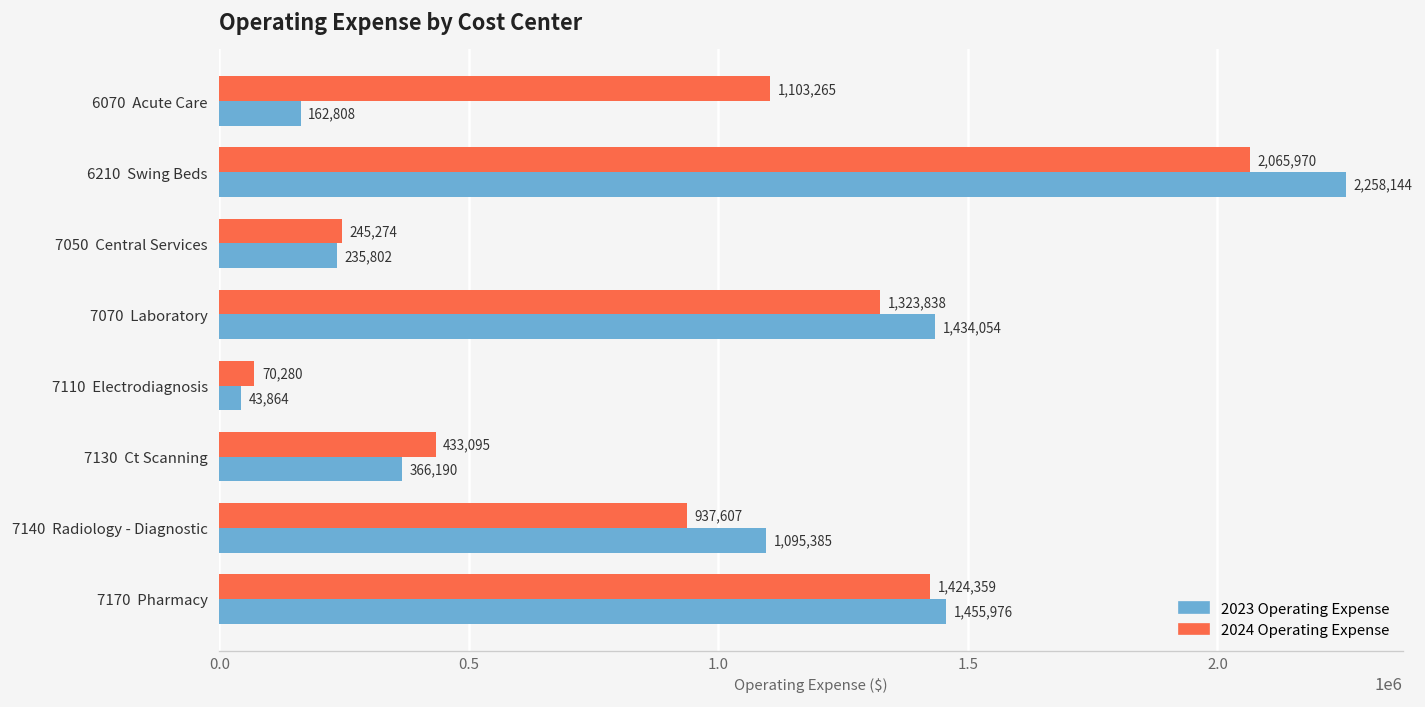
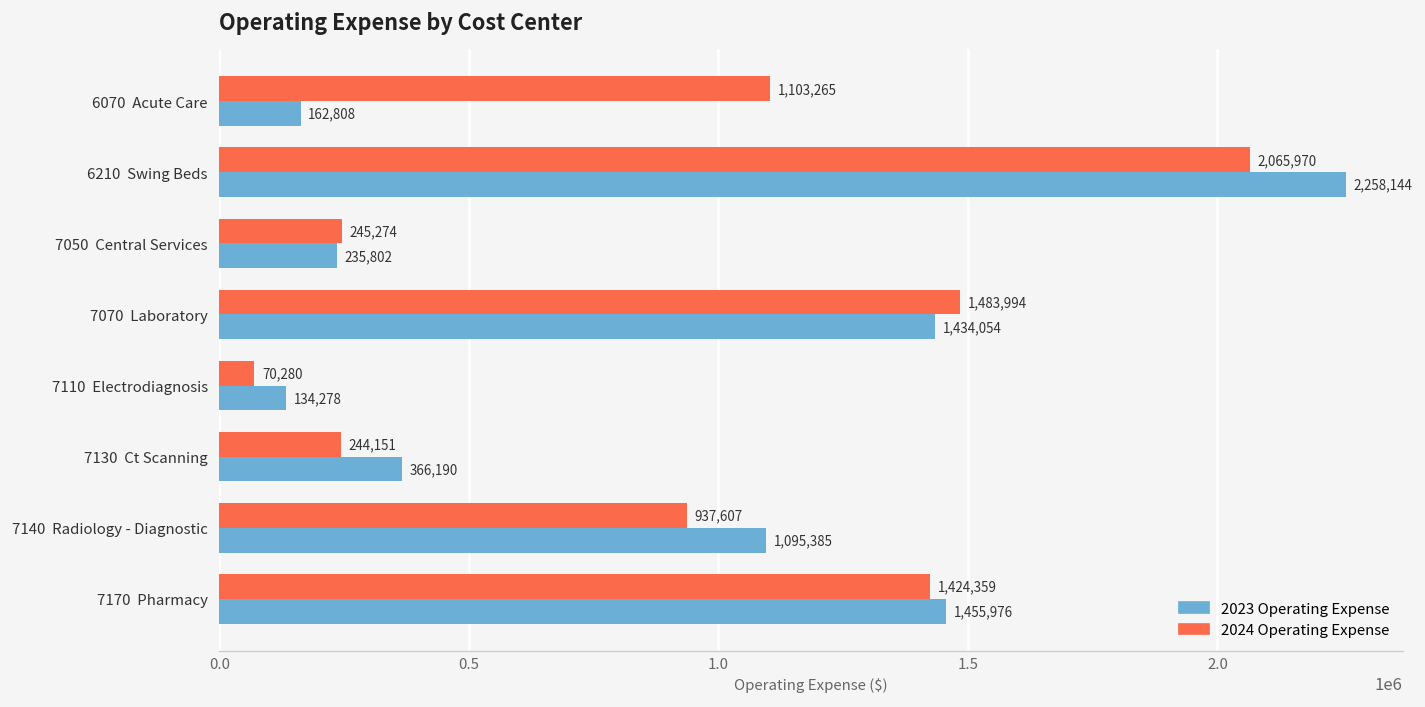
  {
    "2023 Operating Expense": {
      "6070 Acute Care": "162,808",
      "6210 Swing Beds": "2,258,144",
      "7050 Central Services": "235,802",
      "7070 Laboratory": "1,434,054",
-     "7110 Electrodiagnosis": "43,864",
+     "7110 Electrodiagnosis": "134,278",
      "7130 Ct Scanning": "366,190",
      "7140 Radiology - Diagnostic": "1,095,385",
      "7170 Pharmacy": "1,455,976"
    },
    "2024 Operating Expense": {
      "6070 Acute Care": "1,103,265",
      "6210 Swing Beds": "2,065,970",
      "7050 Central Services": "245,274",
-     "7070 Laboratory": "1,323,838",
+     "7070 Laboratory": "1,483,994",
      "7110 Electrodiagnosis": "70,280",
-     "7130 Ct Scanning": "433,095",
+     "7130 Ct Scanning": "244,151",
      "7140 Radiology - Diagnostic": "937,607",
      "7170 Pharmacy": "1,424,359"
    }
  }
